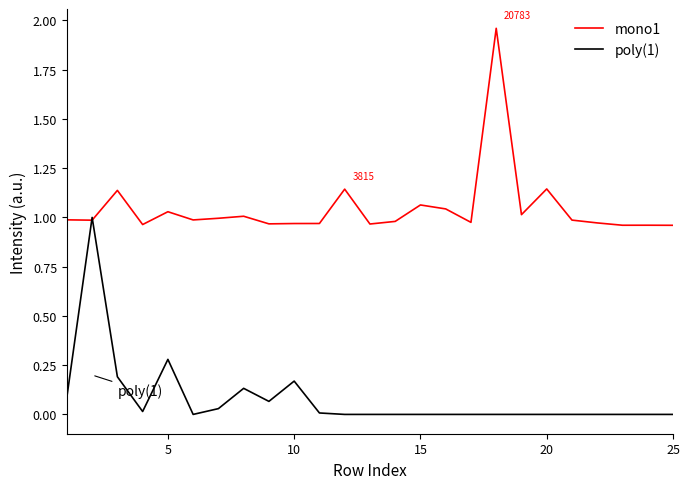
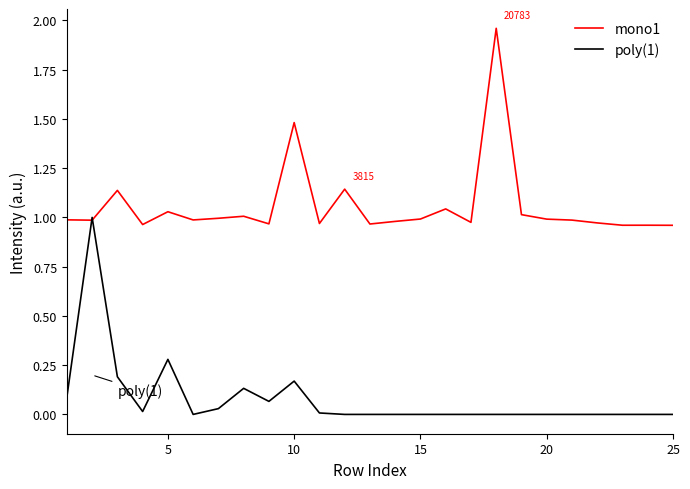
  {
    "mono1": {
      "5": 1.03,
-     "10": 0.97,
-     "15": 1.06,
-     "20": 1.14,
+     "10": 1.48,
+     "15": 0.99,
+     "20": 0.99,
      "25": 0.96
    },
    "poly(1)": {
      "5": 0.28,
      "10": 0.17,
      "15": 0.00,
      "20": 0.00,
      "25": 0.00
    }
  }
